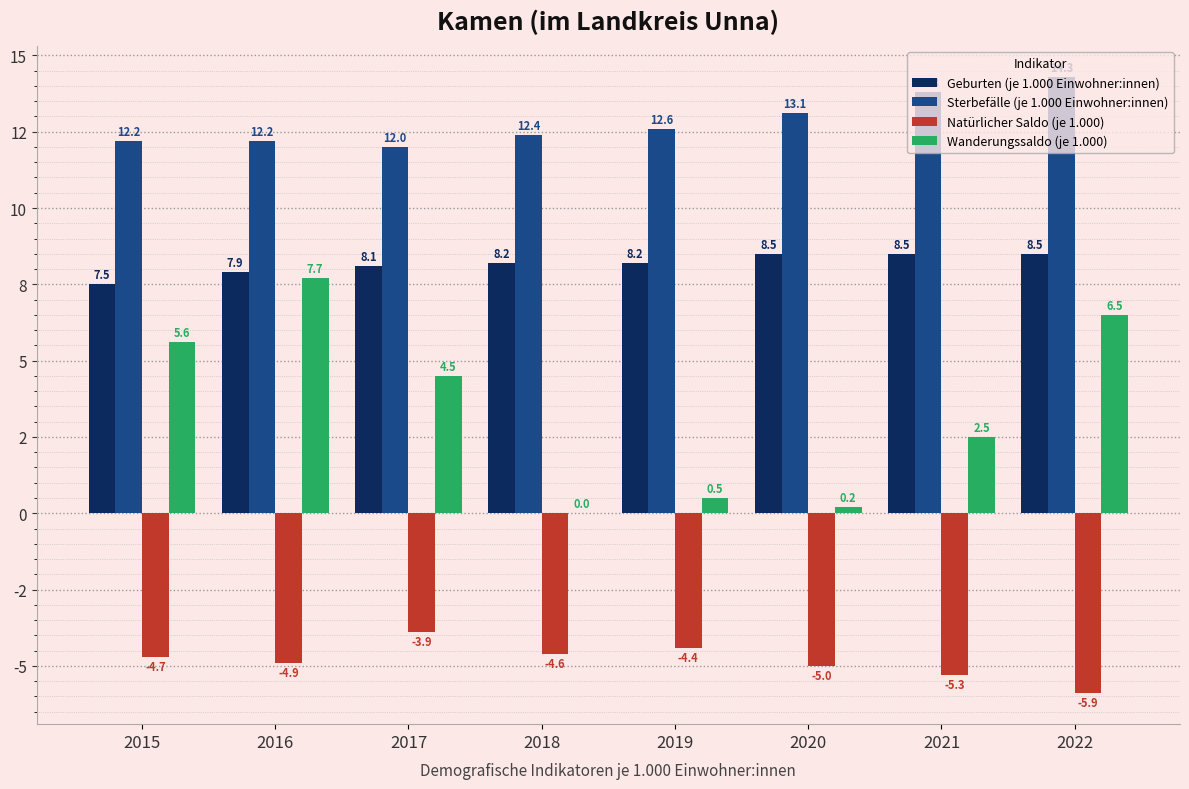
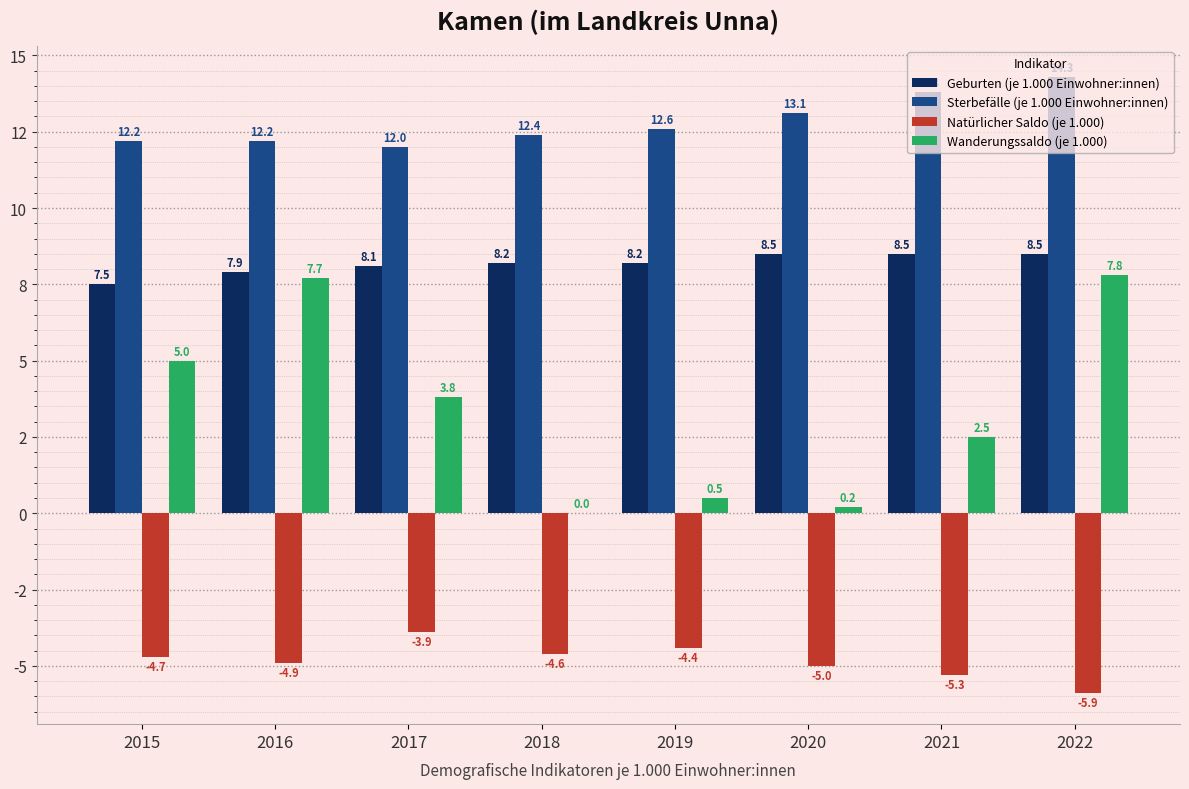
  {
    "Natürlicher Saldo (je 1.000)": {
      "2015": -4.7,
      "2016": -4.9,
      "2017": -3.9,
      "2018": -4.6,
      "2019": -4.4,
      "2020": -5.0,
      "2021": -5.3,
      "2022": -5.9
    },
    "Wanderungssaldo (je 1.000)": {
-     "2015": 5.6,
+     "2015": 5.0,
      "2016": 7.7,
-     "2017": 4.5,
+     "2017": 3.8,
      "2018": 0.0,
      "2019": 0.5,
      "2020": 0.2,
      "2021": 2.5,
-     "2022": 6.5
+     "2022": 7.8
    }
  }
